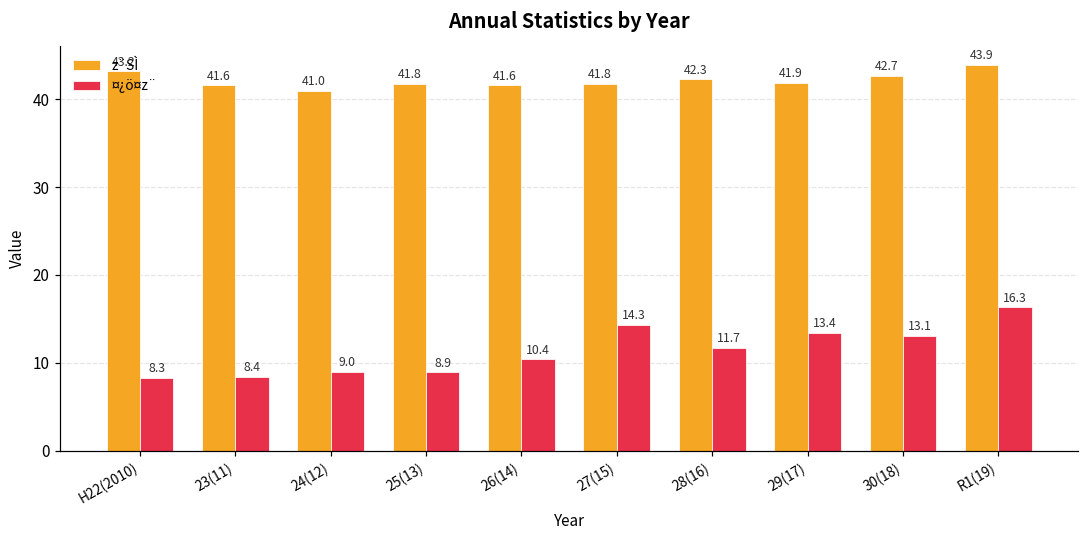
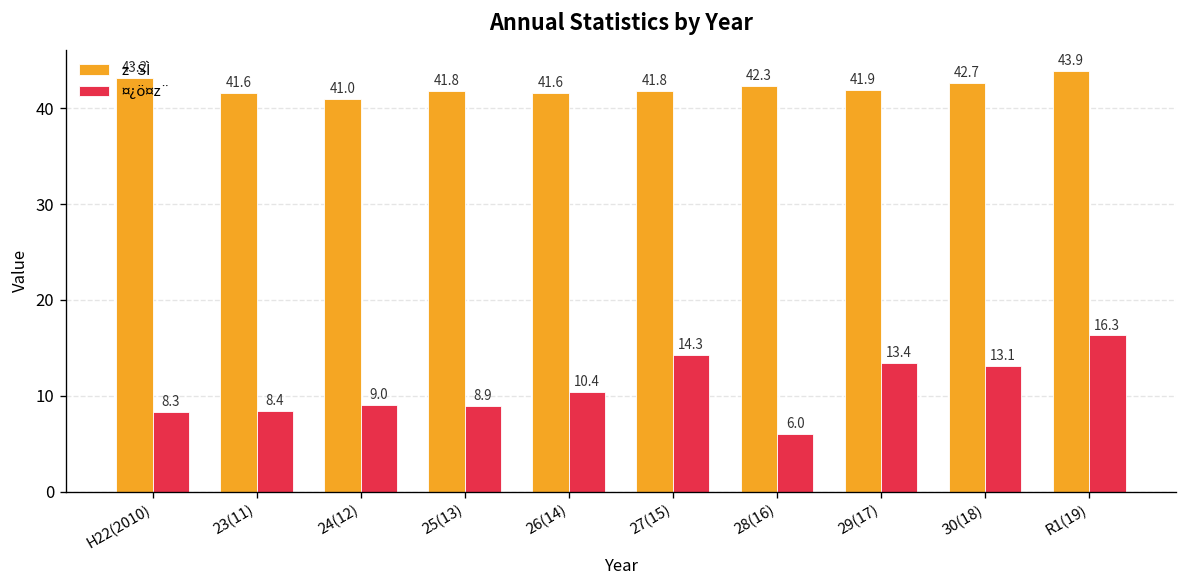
  {
    "z¨SÌ": {
      "H22(2010)": 43.2,
      "23(11)": 41.6,
      "24(12)": 41.0,
      "25(13)": 41.8,
      "26(14)": 41.6,
      "27(15)": 41.8,
      "28(16)": 42.3,
      "29(17)": 41.9,
      "30(18)": 42.7,
      "R1(19)": 43.9
    },
    "¤¿ö¤z¨": {
      "H22(2010)": 8.3,
      "23(11)": 8.4,
      "24(12)": 9.0,
      "25(13)": 8.9,
      "26(14)": 10.4,
      "27(15)": 14.3,
-     "28(16)": 11.7,
+     "28(16)": 6.0,
      "29(17)": 13.4,
      "30(18)": 13.1,
      "R1(19)": 16.3
    }
  }
